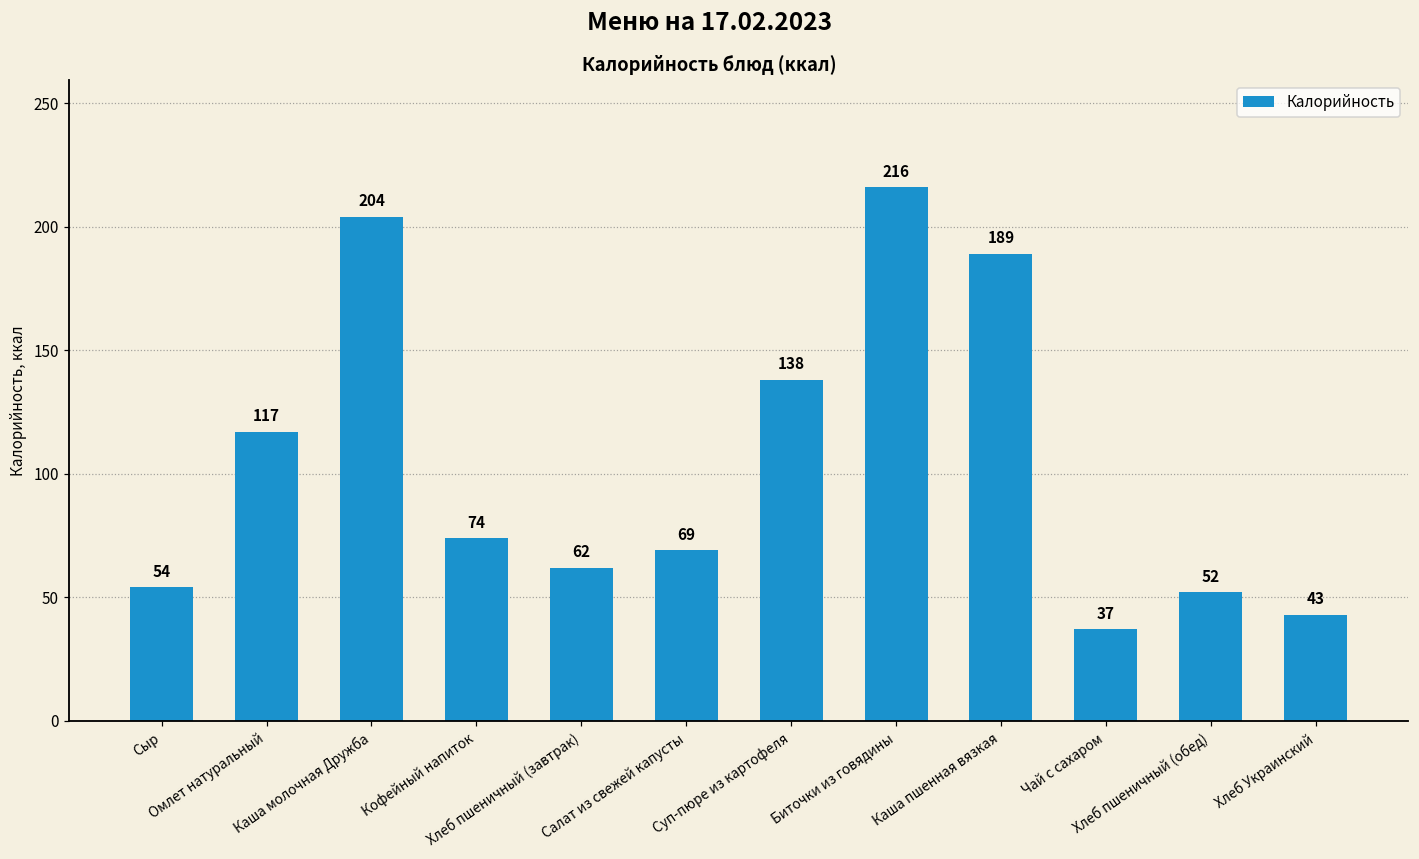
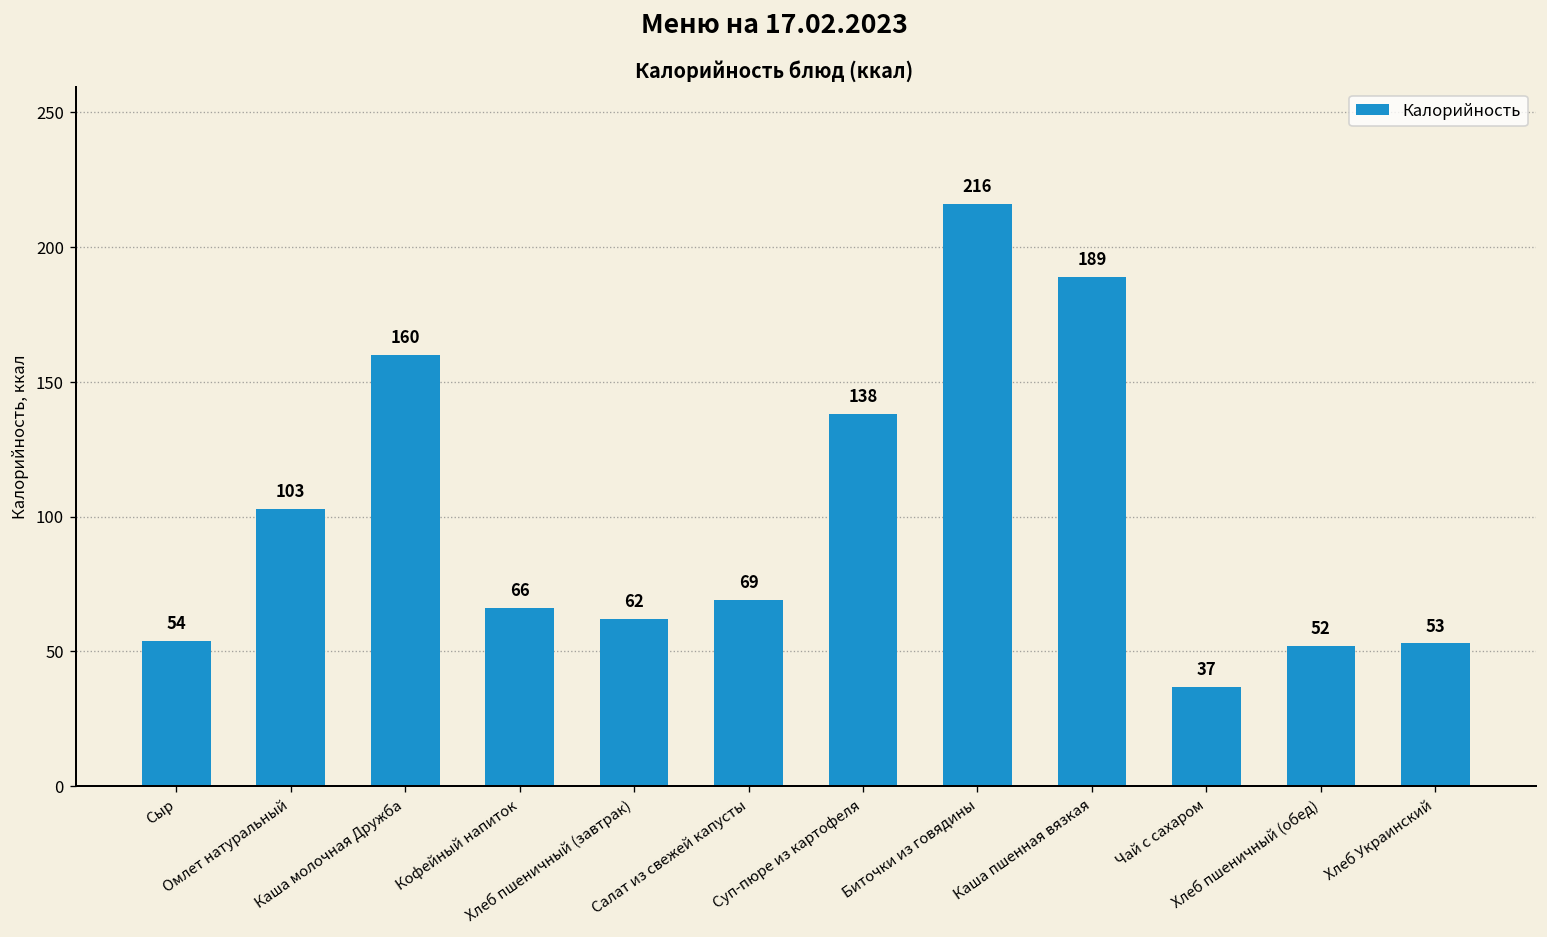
  {
    "Сыр": 54,
-   "Омлет натуральный": 117,
-   "Каша молочная Дружба": 204,
-   "Кофейный напиток": 74,
+   "Омлет натуральный": 103,
+   "Каша молочная Дружба": 160,
+   "Кофейный напиток": 66,
    "Хлеб пшеничный (завтрак)": 62,
    "Салат из свежей капусты": 69,
    "Суп-пюре из картофеля": 138,
    "Биточки из говядины": 216,
    "Каша пшенная вязкая": 189,
    "Чай с сахаром": 37,
    "Хлеб пшеничный (обед)": 52,
-   "Хлеб Украинский": 43
+   "Хлеб Украинский": 53
  }
